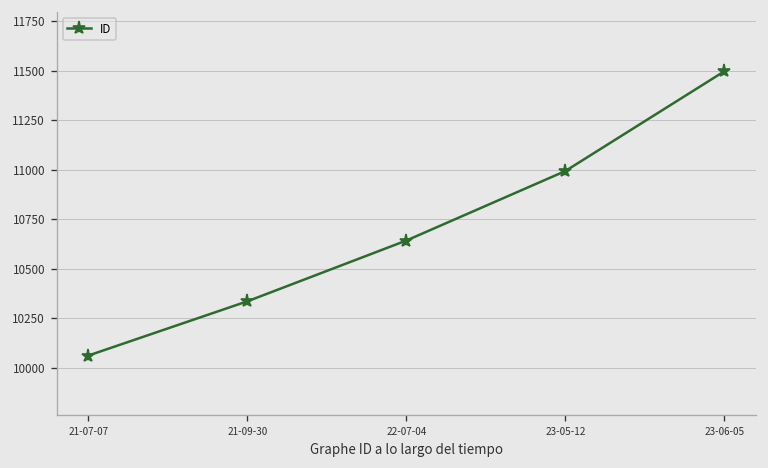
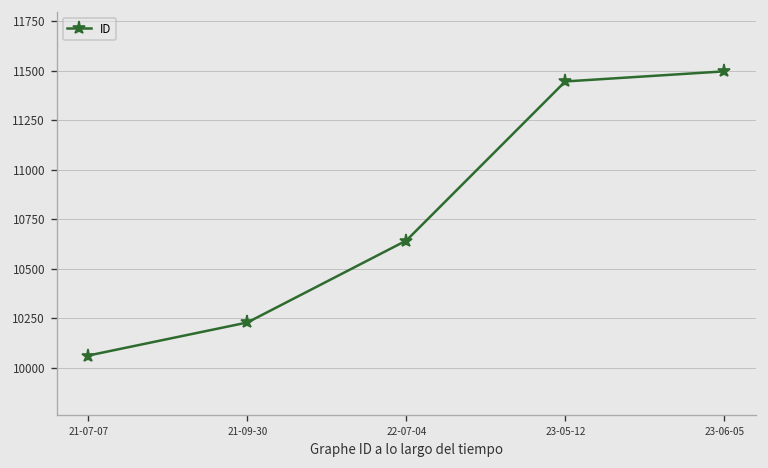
  {
    "21-07-07": 10060,
-   "21-09-30": 10340,
+   "21-09-30": 10230,
    "22-07-04": 10640,
-   "23-05-12": 10990,
+   "23-05-12": 11450,
    "23-06-05": 11500
  }
